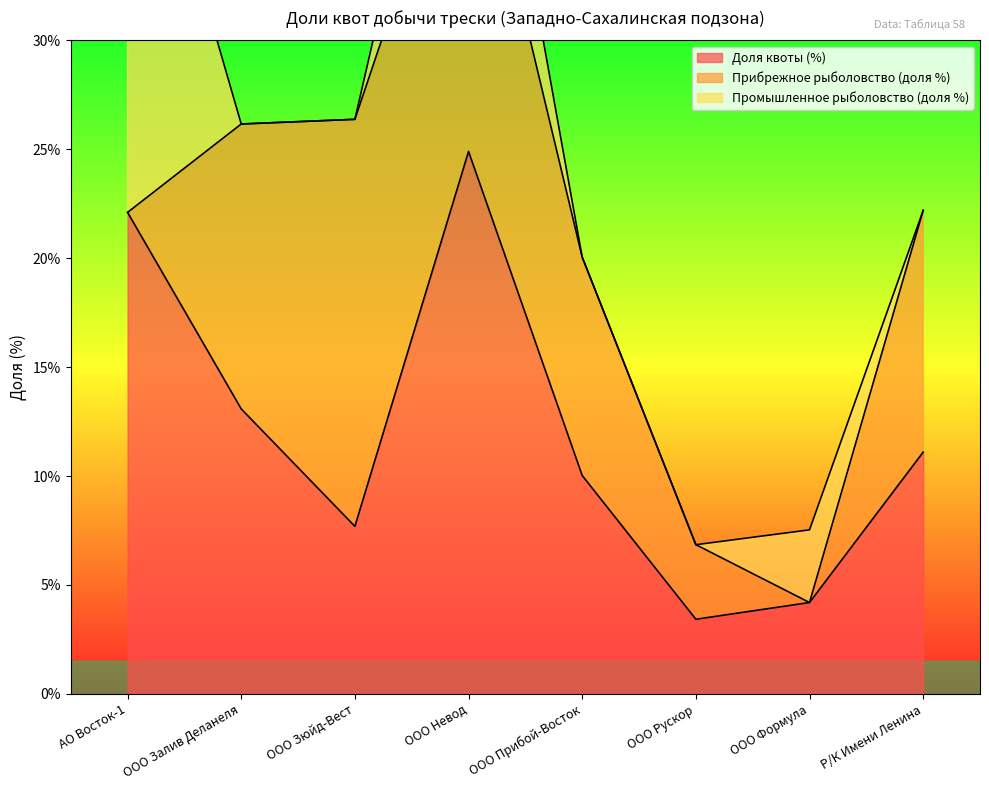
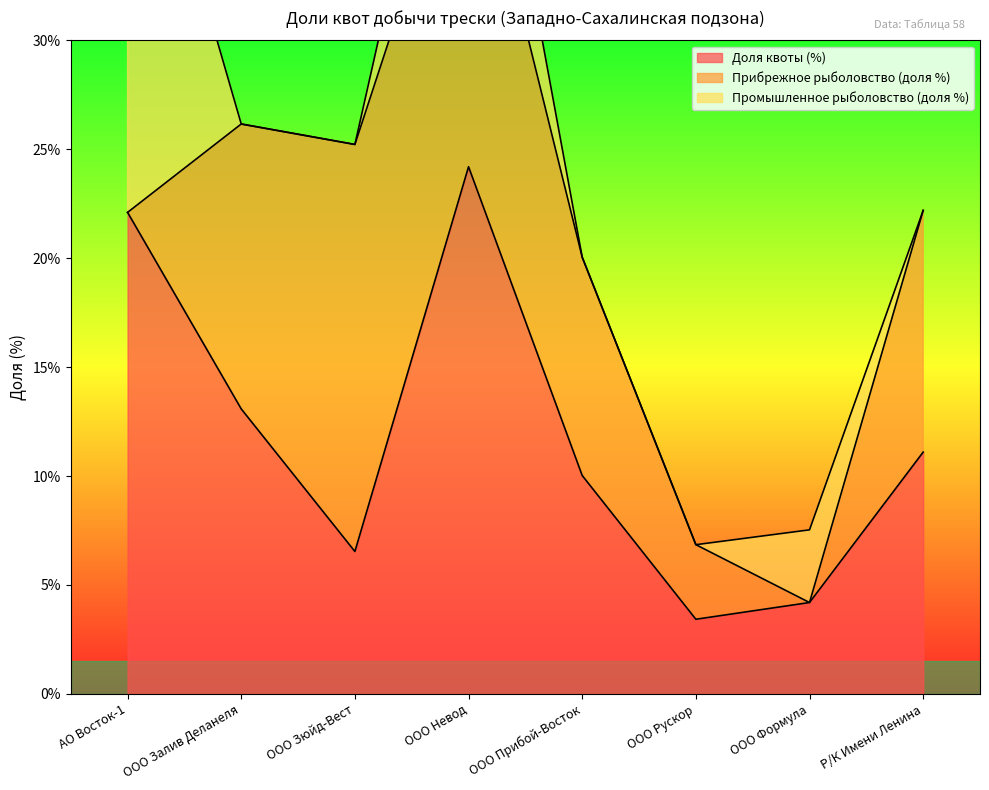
  {
    "Доля квоты (%)": {
      "ООО Залив Деланеля": "13.1%",
-     "ООО Зюйд-Вест": "7.7%",
-     "ООО Невод": "24.9%",
+     "ООО Зюйд-Вест": "6.5%",
+     "ООО Невод": "24.2%",
      "ООО Прибой-Восток": "10.0%",
      "ООО Рускор": "3.4%",
      "Р/К Имени Ленина": "11.1%"
    },
    "Промышленное рыболовство (доля %)": {
      "ООО Формула": "3.3%"
    }
  }
